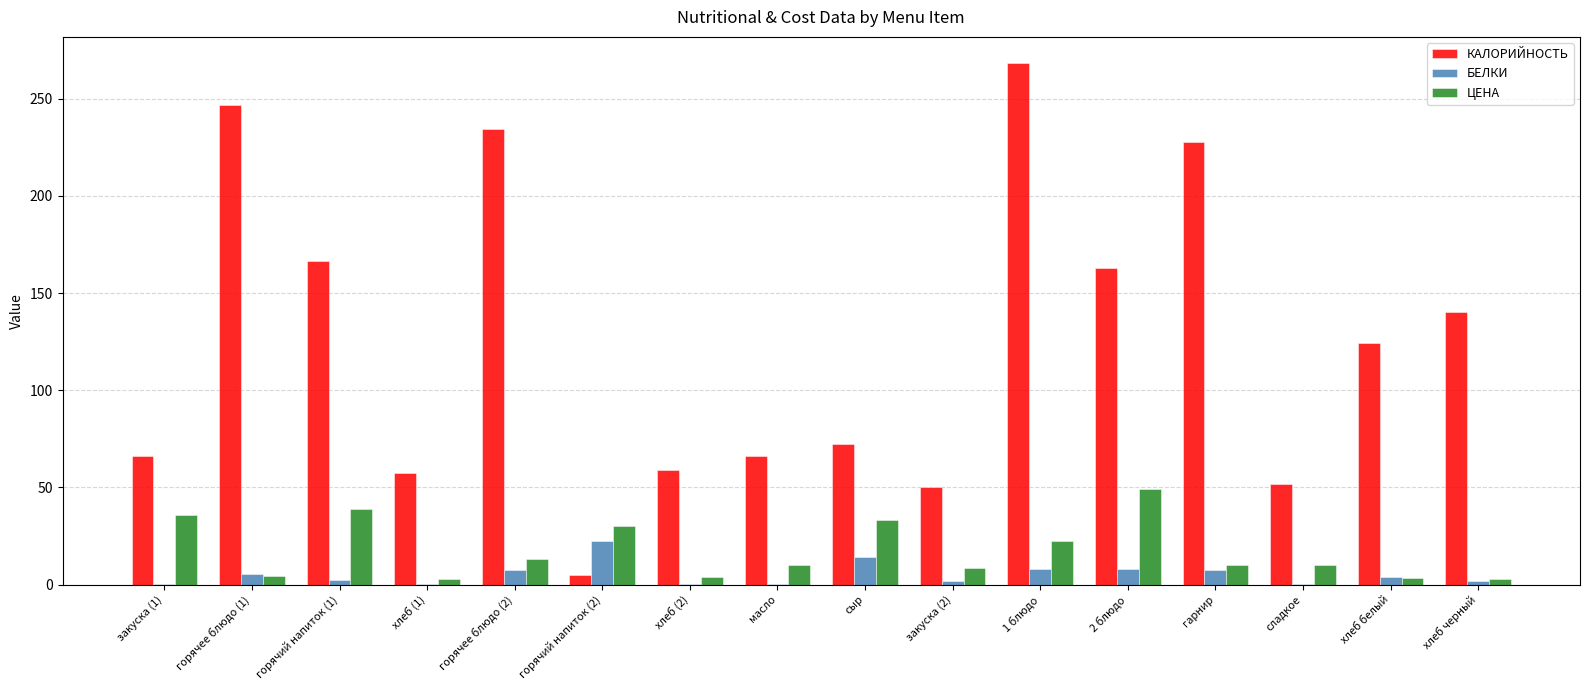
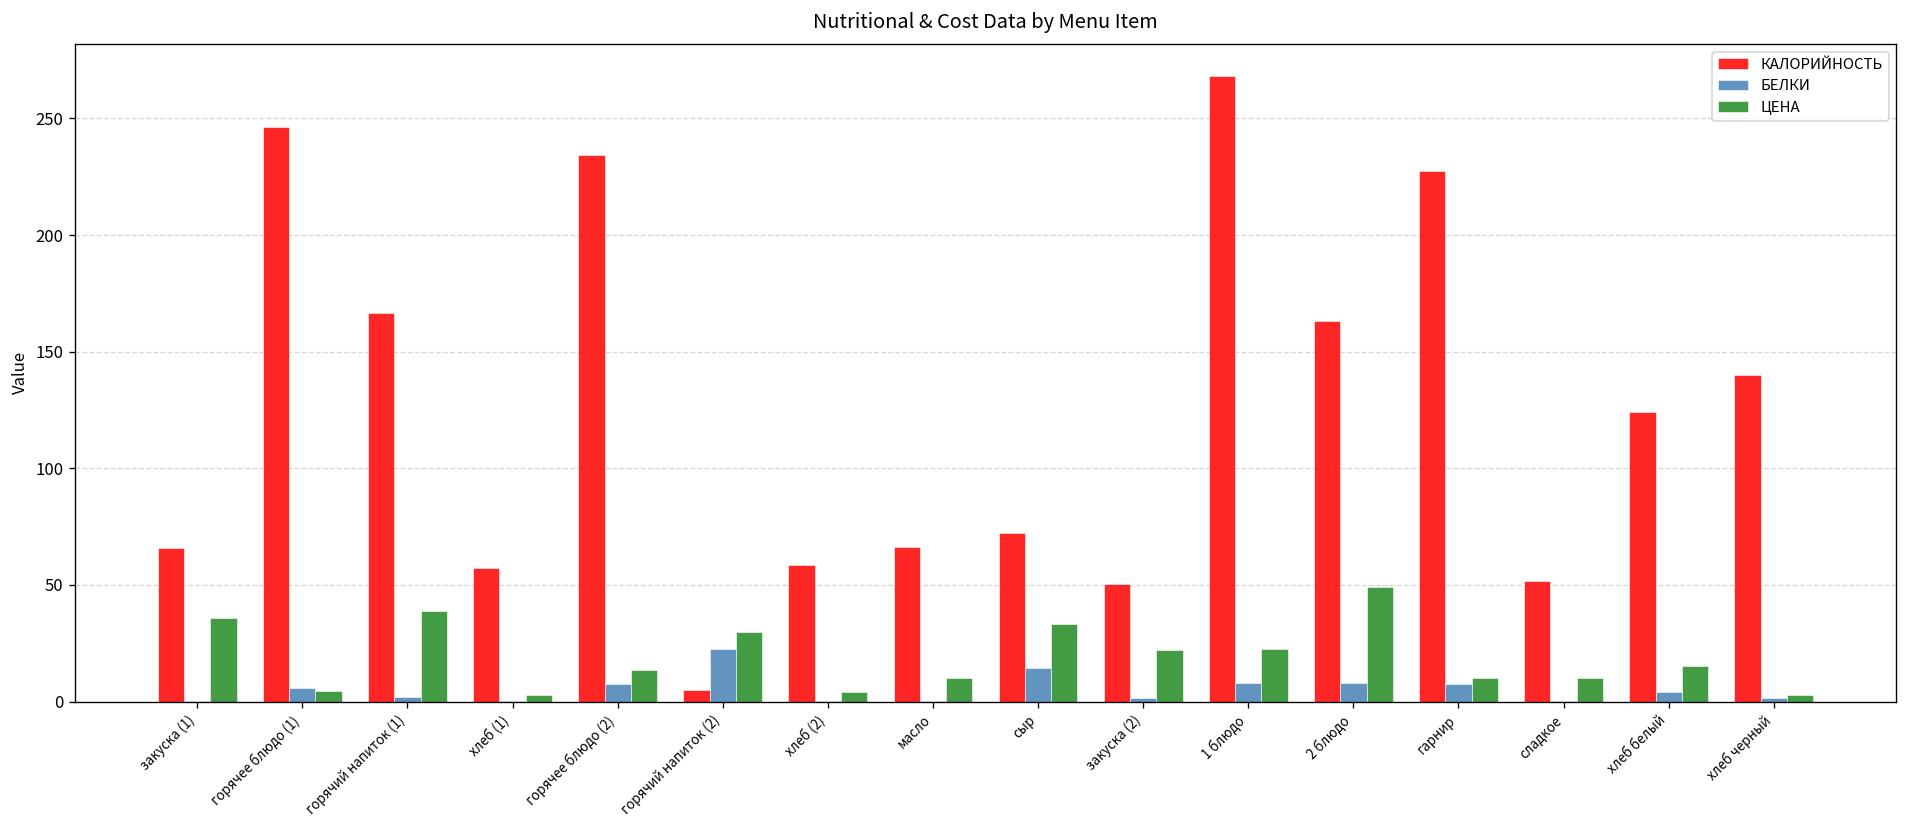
  {
    "КАЛОРИЙНОСТЬ": {
      "закуска (1)": 66,
      "горячее блюдо (1)": 247,
      "горячий напиток (1)": 167,
      "хлеб (1)": 57,
      "горячее блюдо (2)": 234,
      "горячий напиток (2)": 5,
      "хлеб (2)": 59,
      "масло": 66,
      "сыр": 72,
      "закуска (2)": 50,
      "1 блюдо": 268,
      "2 блюдо": 163,
      "гарнир": 228,
      "сладкое": 52,
      "хлеб белый": 124,
      "хлеб черный": 140
    },
    "БЕЛКИ": {
      "горячее блюдо (1)": 6,
      "горячий напиток (1)": 2,
      "горячее блюдо (2)": 8,
      "горячий напиток (2)": 23,
      "сыр": 14,
      "закуска (2)": 2,
      "1 блюдо": 8,
      "2 блюдо": 8,
      "гарнир": 8,
      "хлеб белый": 4,
      "хлеб черный": 2
    },
    "ЦЕНА": {
      "закуска (1)": 36,
      "горячее блюдо (1)": 5,
      "горячий напиток (1)": 39,
      "хлеб (1)": 3,
      "горячее блюдо (2)": 13,
      "горячий напиток (2)": 30,
      "хлеб (2)": 4,
      "масло": 10,
      "сыр": 33,
-     "закуска (2)": 8,
+     "закуска (2)": 22,
      "1 блюдо": 22,
      "2 блюдо": 49,
      "гарнир": 10,
      "сладкое": 10,
-     "хлеб белый": 3,
+     "хлеб белый": 15,
      "хлеб черный": 3
    }
  }
